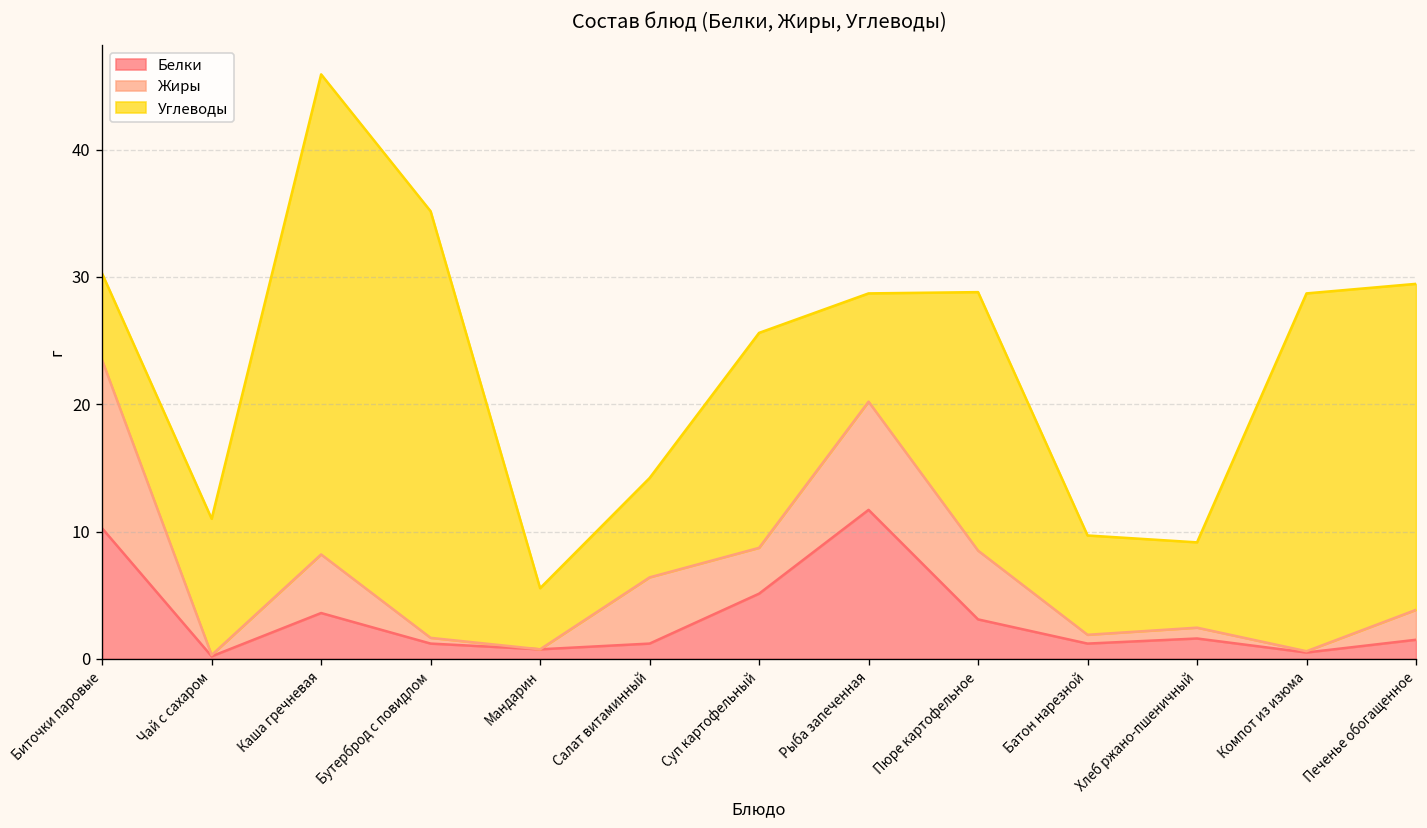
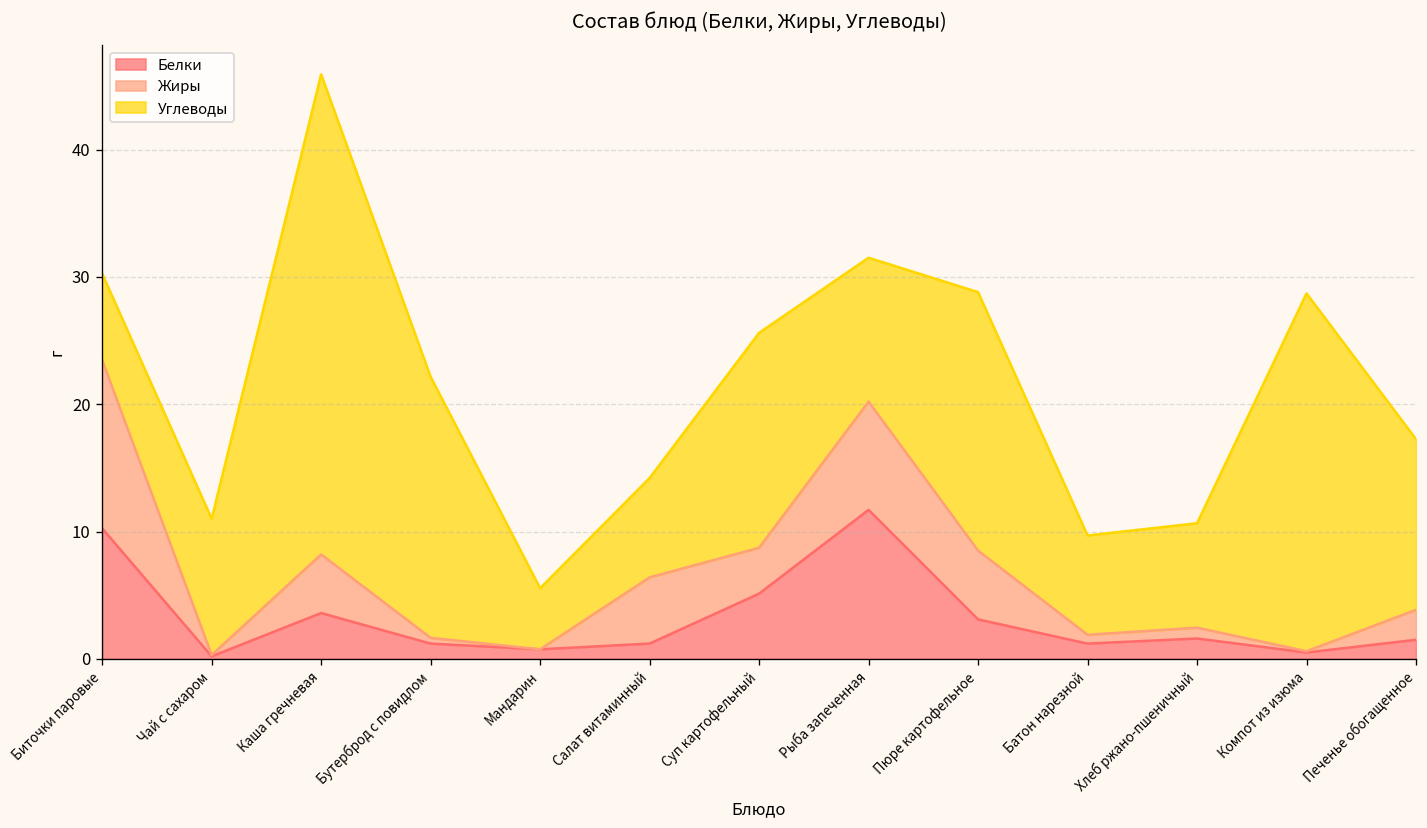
  {
    "Углеводы": {
      "Биточки паровые": 6.8,
      "Чай с сахаром": 10.7,
      "Каша гречневая": 37.7,
-     "Бутерброд с повидлом": 33.5,
+     "Бутерброд с повидлом": 20.5,
      "Мандарин": 4.8,
      "Салат витаминный": 7.8,
      "Суп картофельный": 16.9,
-     "Рыба запеченная": 8.5,
+     "Рыба запеченная": 11.3,
      "Пюре картофельное": 20.3,
      "Батон нарезной": 7.8,
-     "Хлеб ржано-пшеничный": 6.7,
+     "Хлеб ржано-пшеничный": 8.2,
      "Компот из изюма": 28.1,
-     "Печенье обогащенное": 25.6
+     "Печенье обогащенное": 13.4
    }
  }
